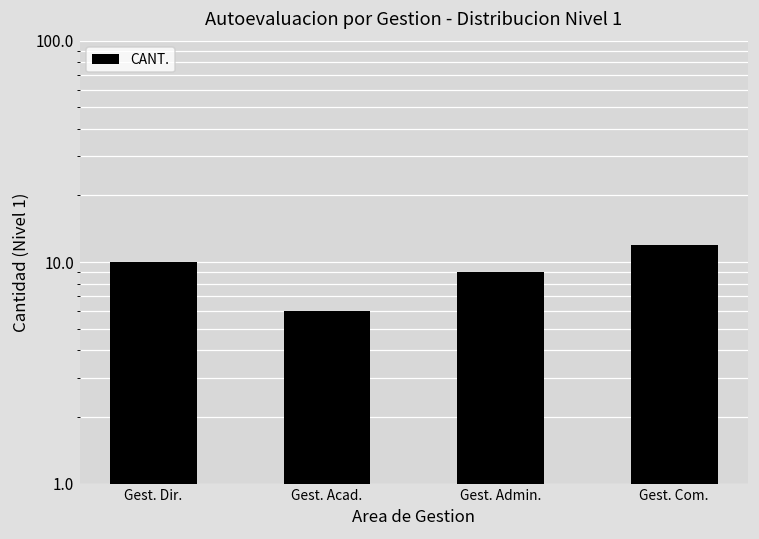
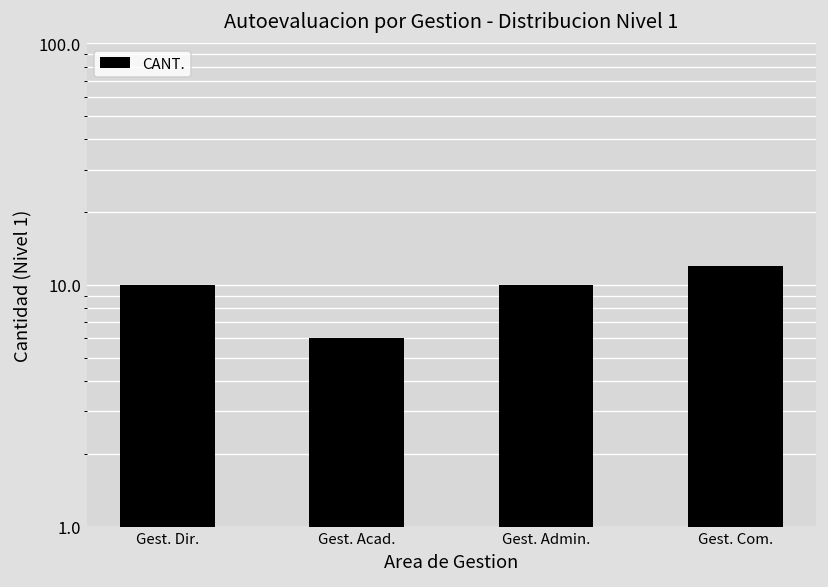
  {
    "Gest. Dir.": 10,
    "Gest. Acad.": 6,
-   "Gest. Admin.": 9,
+   "Gest. Admin.": 10,
    "Gest. Com.": 12
  }
